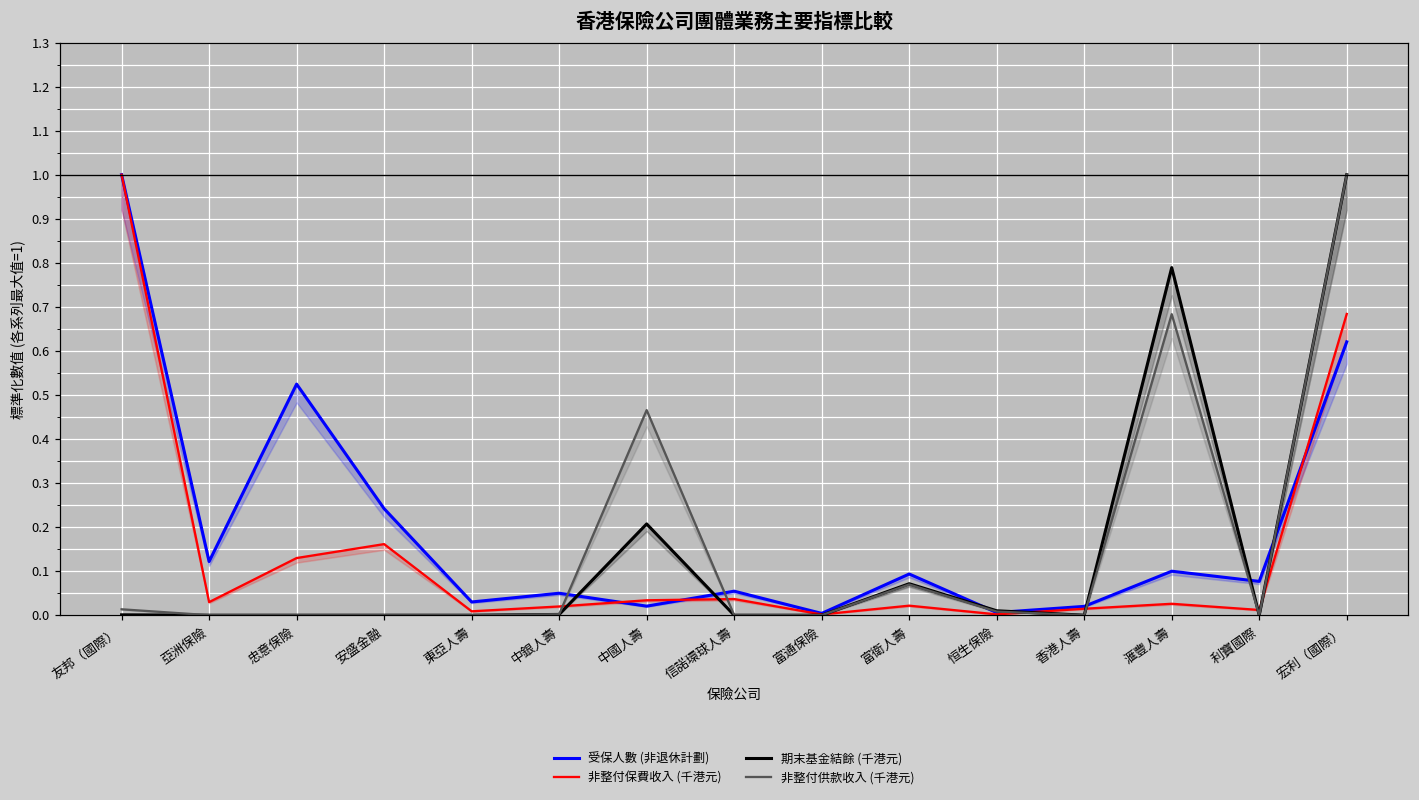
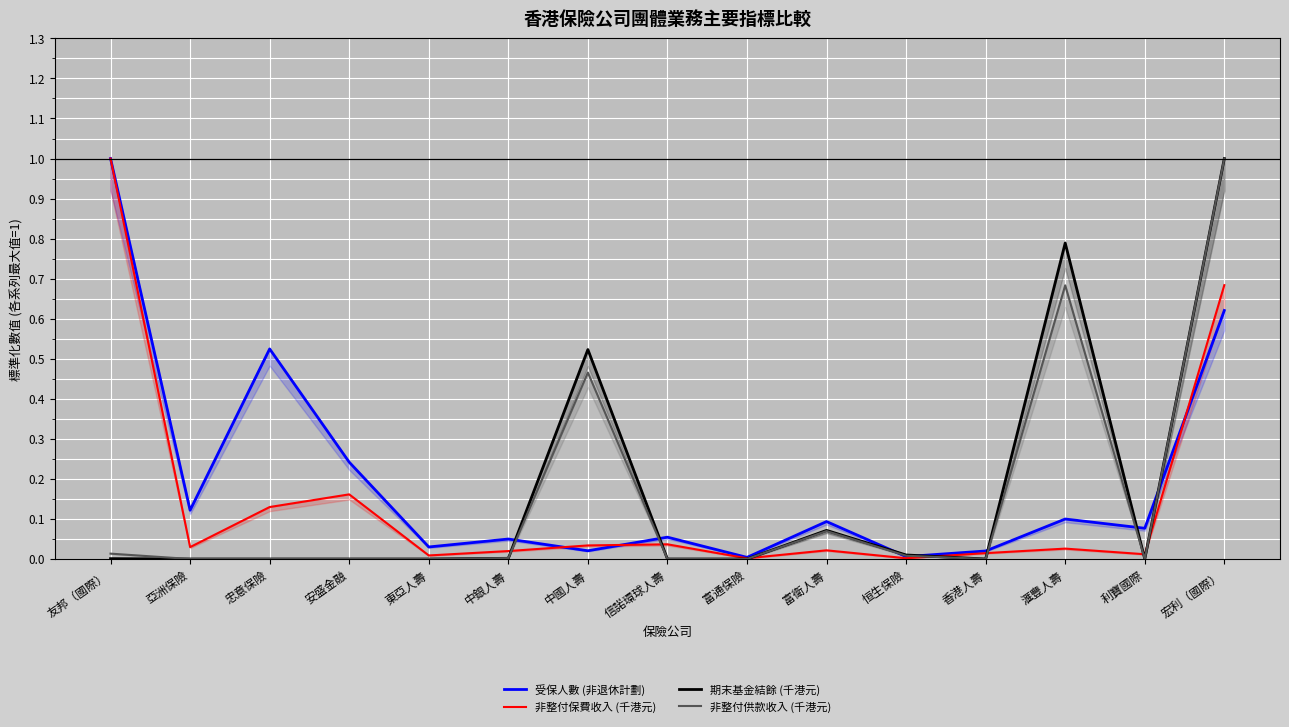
  {
    "受保人數 (非退休計劃)": {
      "亞洲保險": 0.12,
      "忠意保險": 0.52,
      "安盛金融": 0.24,
      "東亞人壽": 0.03,
      "中銀人壽": 0.05,
      "中國人壽": 0.02,
      "信諾環球人壽": 0.05,
      "富衛人壽": 0.09,
      "滙豐人壽": 0.10,
      "利寶國際": 0.08,
      "宏利（國際）": 0.62
    },
    "非整付保費收入 (千港元)": {
      "亞洲保險": 0.03,
      "忠意保險": 0.13,
      "安盛金融": 0.16,
      "東亞人壽": 0.01,
      "中銀人壽": 0.02,
      "中國人壽": 0.03,
      "信諾環球人壽": 0.04,
      "富衛人壽": 0.02,
      "滙豐人壽": 0.03,
      "利寶國際": 0.01,
      "宏利（國際）": 0.68
    },
    "期末基金結餘 (千港元)": {
      "友邦（國際）": 0.00,
-     "中國人壽": 0.21,
+     "中國人壽": 0.52,
      "滙豐人壽": 0.79
    },
    "非整付供款收入 (千港元)": {
      "友邦（國際）": 0.01,
      "中國人壽": 0.47,
      "滙豐人壽": 0.68
    }
  }
